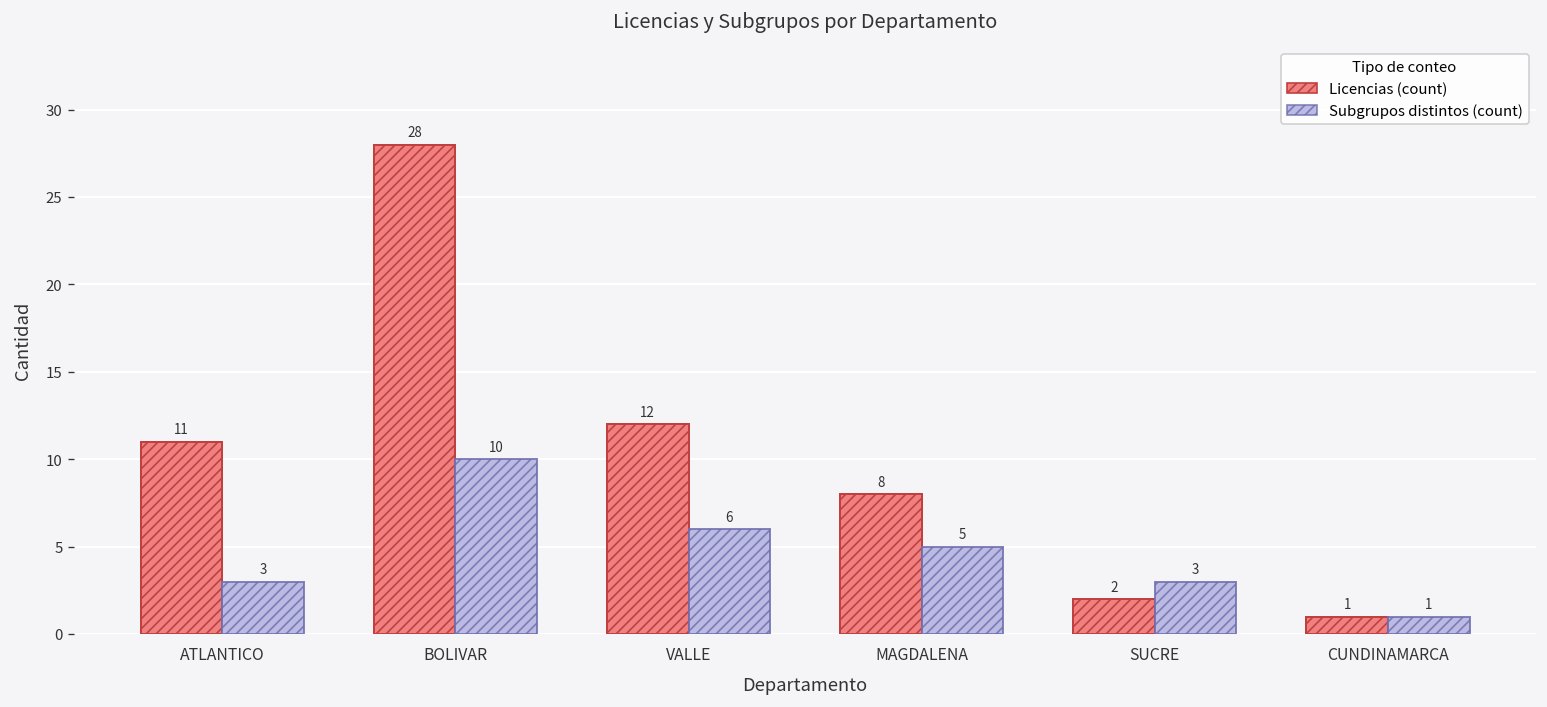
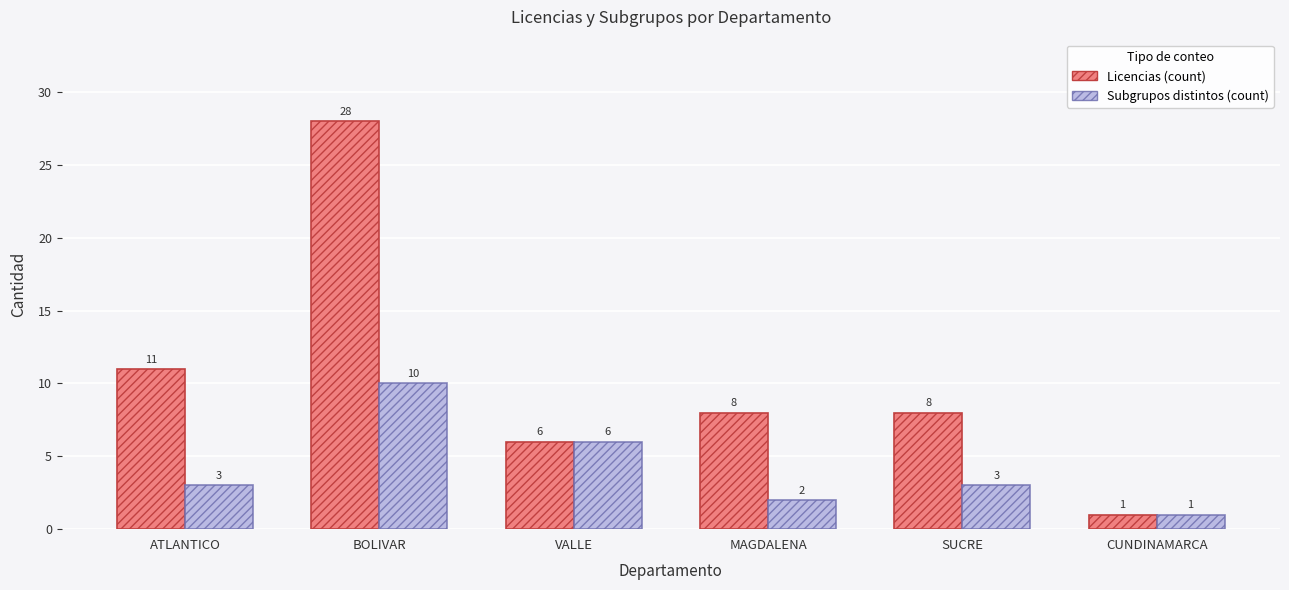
  {
    "Licencias (count)": {
      "ATLANTICO": 11,
      "BOLIVAR": 28,
-     "VALLE": 12,
+     "VALLE": 6,
      "MAGDALENA": 8,
-     "SUCRE": 2,
+     "SUCRE": 8,
      "CUNDINAMARCA": 1
    },
    "Subgrupos distintos (count)": {
      "ATLANTICO": 3,
      "BOLIVAR": 10,
      "VALLE": 6,
-     "MAGDALENA": 5,
+     "MAGDALENA": 2,
      "SUCRE": 3,
      "CUNDINAMARCA": 1
    }
  }
